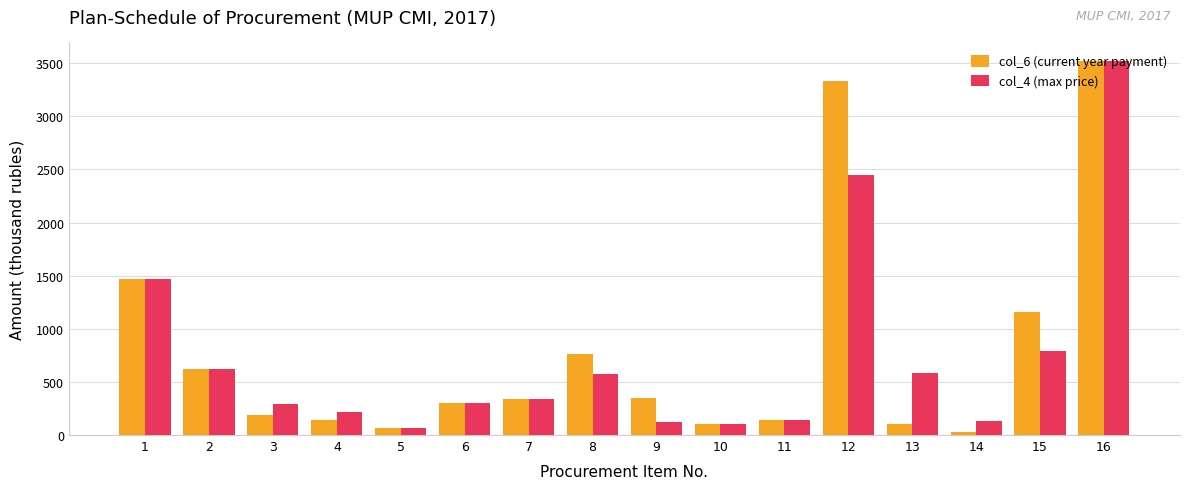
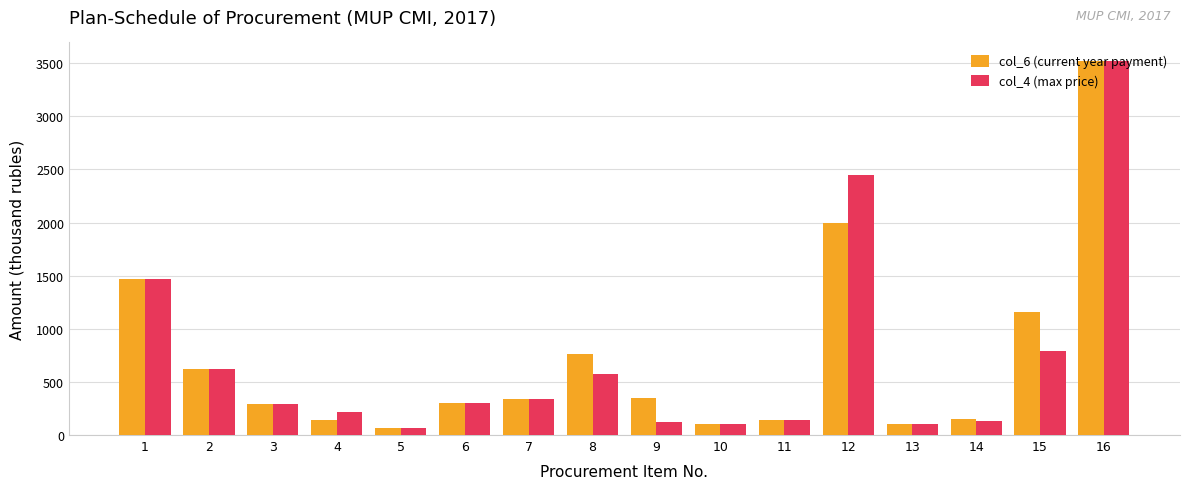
  {
    "col_6 (current year payment)": {
      "1": 1470,
      "2": 620,
-     "3": 190,
+     "3": 290,
      "4": 140,
      "5": 70,
      "6": 310,
      "7": 340,
      "8": 760,
      "9": 340,
      "10": 100,
      "11": 140,
-     "12": 3330,
+     "12": 2000,
      "13": 100,
-     "14": 30,
+     "14": 150,
      "15": 1160,
      "16": 3520
    },
    "col_4 (max price)": {
      "1": 1470,
      "2": 620,
      "3": 290,
      "4": 220,
      "5": 70,
      "6": 310,
      "7": 340,
      "8": 580,
      "9": 120,
      "10": 100,
      "11": 140,
      "12": 2450,
-     "13": 580,
+     "13": 100,
      "14": 130,
      "15": 790,
      "16": 3520
    }
  }
